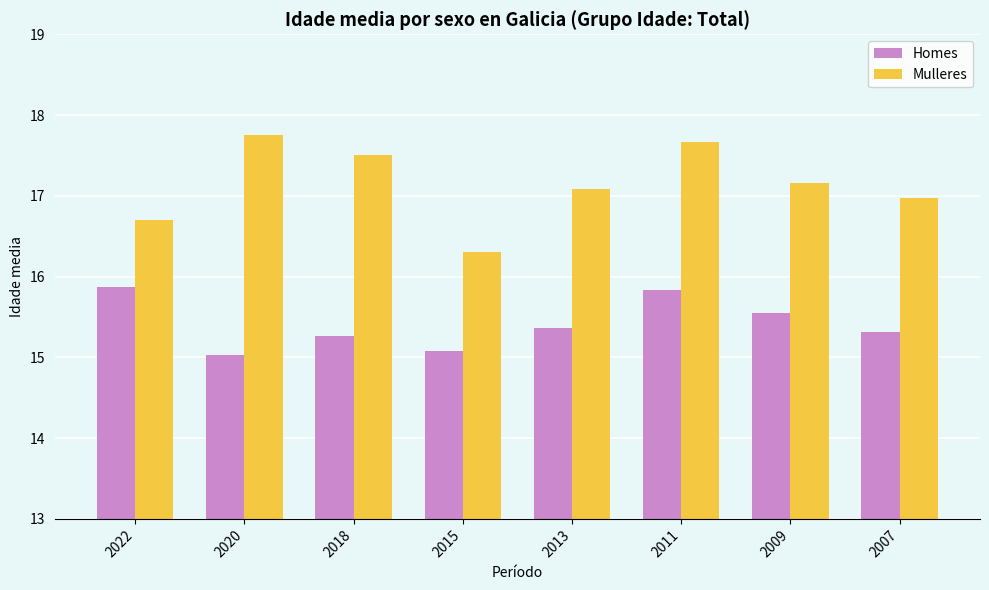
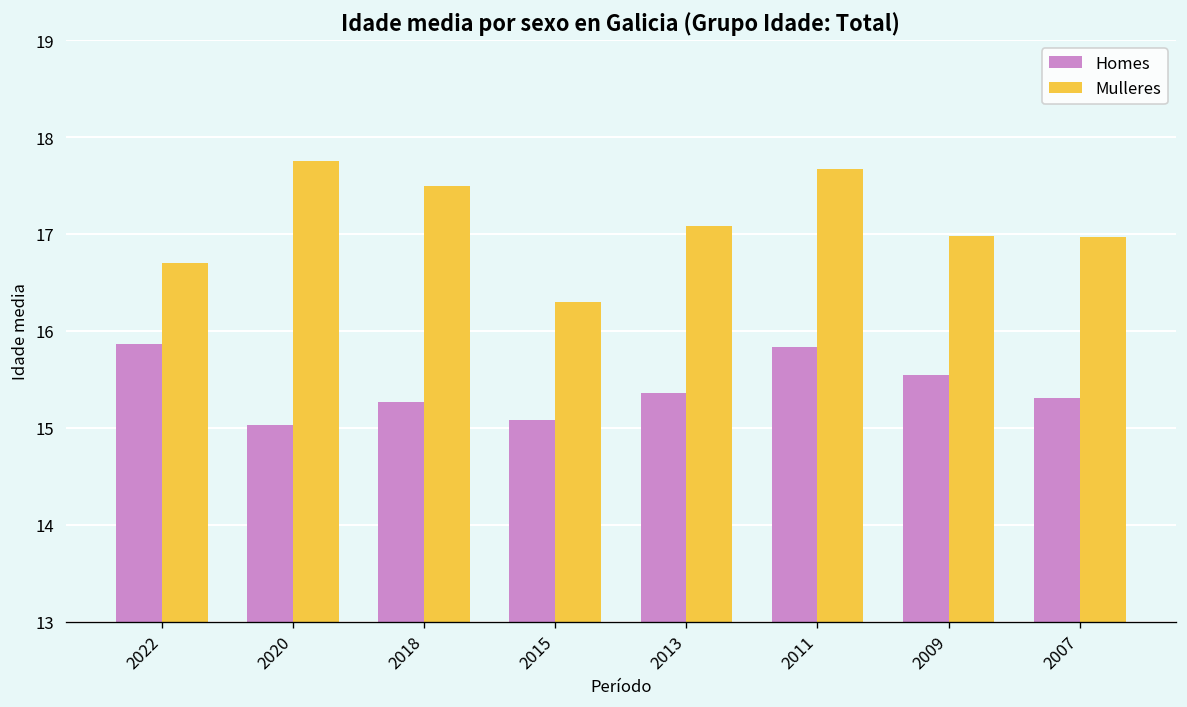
  {
    "Homes": {
      "2022": 15.9,
      "2020": 15.0,
      "2018": 15.3,
      "2015": 15.1,
      "2013": 15.4,
      "2011": 15.8,
      "2009": 15.6,
      "2007": 15.3
    },
    "Mulleres": {
      "2022": 16.7,
      "2020": 17.8,
      "2018": 17.5,
      "2015": 16.3,
      "2013": 17.1,
      "2011": 17.7,
-     "2009": 17.2,
+     "2009": 17.0,
      "2007": 17.0
    }
  }
